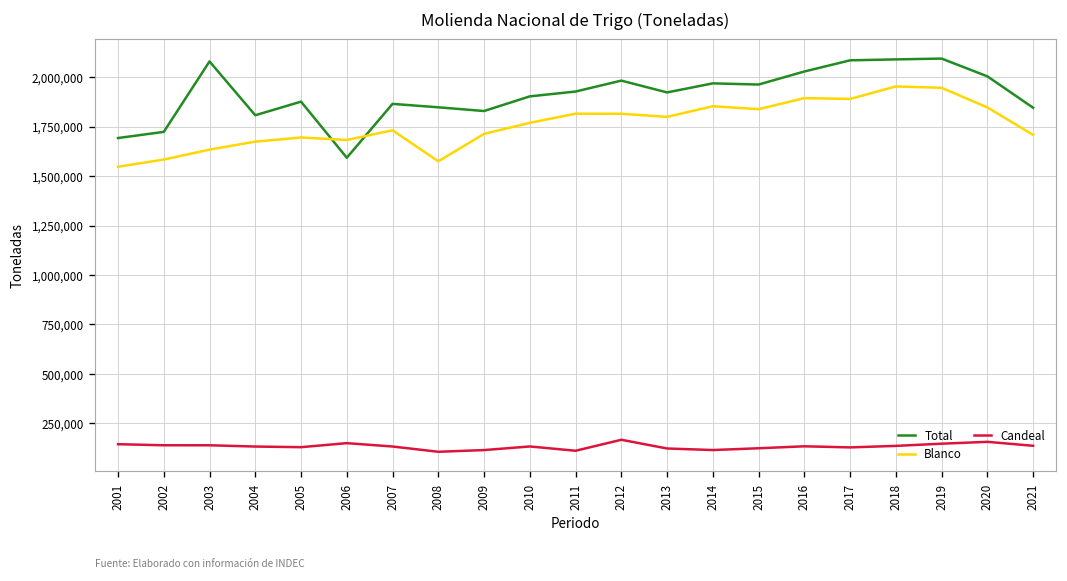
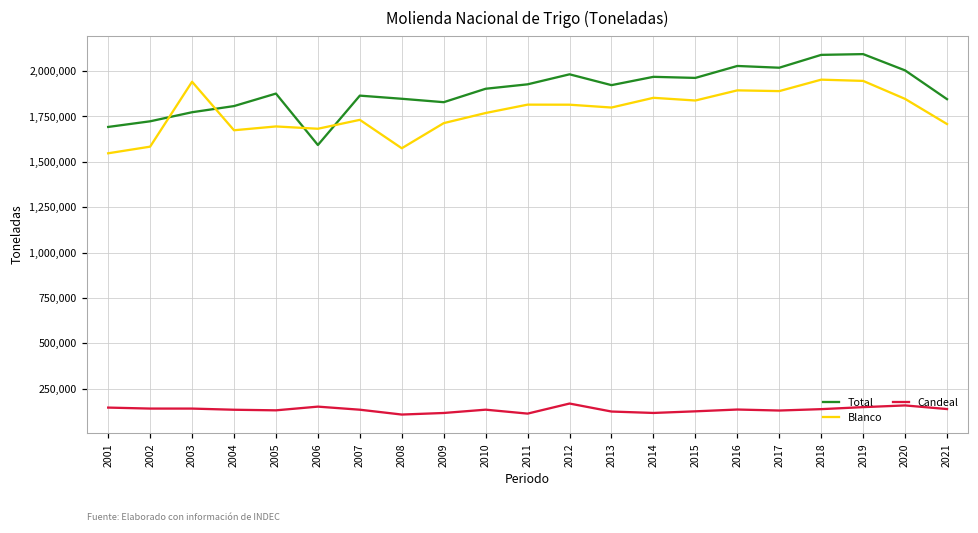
  {
    "Total": {
      "2001": "1,690,000",
      "2002": "1,720,000",
-     "2003": "2,080,000",
+     "2003": "1,770,000",
      "2004": "1,810,000",
      "2005": "1,880,000",
      "2006": "1,590,000",
      "2007": "1,860,000",
      "2008": "1,850,000",
      "2009": "1,830,000",
      "2010": "1,900,000",
      "2011": "1,930,000",
      "2012": "1,980,000",
      "2013": "1,920,000",
      "2014": "1,970,000",
      "2015": "1,960,000",
      "2016": "2,030,000",
-     "2017": "2,080,000",
+     "2017": "2,020,000",
      "2018": "2,090,000",
      "2019": "2,090,000",
      "2020": "2,000,000",
      "2021": "1,850,000"
    },
    "Blanco": {
      "2001": "1,550,000",
      "2002": "1,580,000",
-     "2003": "1,630,000",
+     "2003": "1,940,000",
      "2004": "1,670,000",
      "2005": "1,690,000",
      "2006": "1,680,000",
      "2007": "1,730,000",
      "2008": "1,570,000",
      "2009": "1,710,000",
      "2010": "1,770,000",
      "2011": "1,810,000",
      "2012": "1,810,000",
      "2013": "1,800,000",
      "2014": "1,850,000",
      "2015": "1,840,000",
      "2016": "1,890,000",
      "2017": "1,890,000",
      "2018": "1,950,000",
      "2019": "1,950,000",
      "2020": "1,850,000",
      "2021": "1,710,000"
    },
    "Candeal": {
      "2001": "150,000",
      "2002": "140,000",
      "2003": "140,000",
      "2004": "130,000",
      "2005": "130,000",
      "2006": "150,000",
      "2007": "130,000",
      "2008": "110,000",
      "2009": "120,000",
      "2010": "130,000",
      "2011": "110,000",
      "2012": "170,000",
      "2013": "120,000",
      "2014": "120,000",
      "2015": "120,000",
      "2016": "130,000",
      "2017": "130,000",
      "2018": "140,000",
      "2019": "150,000",
      "2020": "160,000",
      "2021": "140,000"
    }
  }
